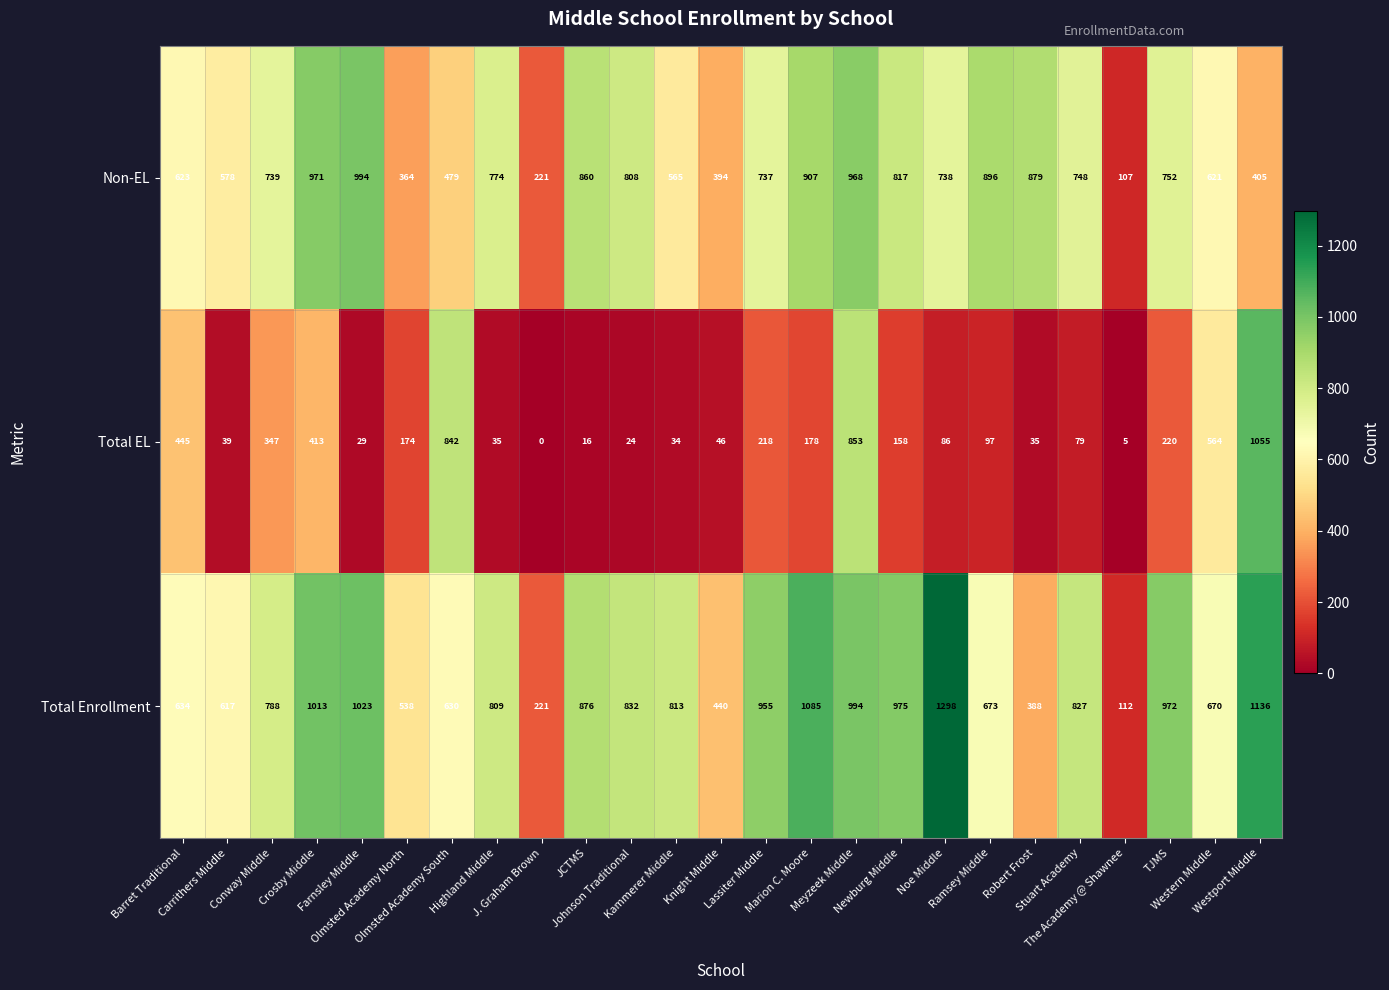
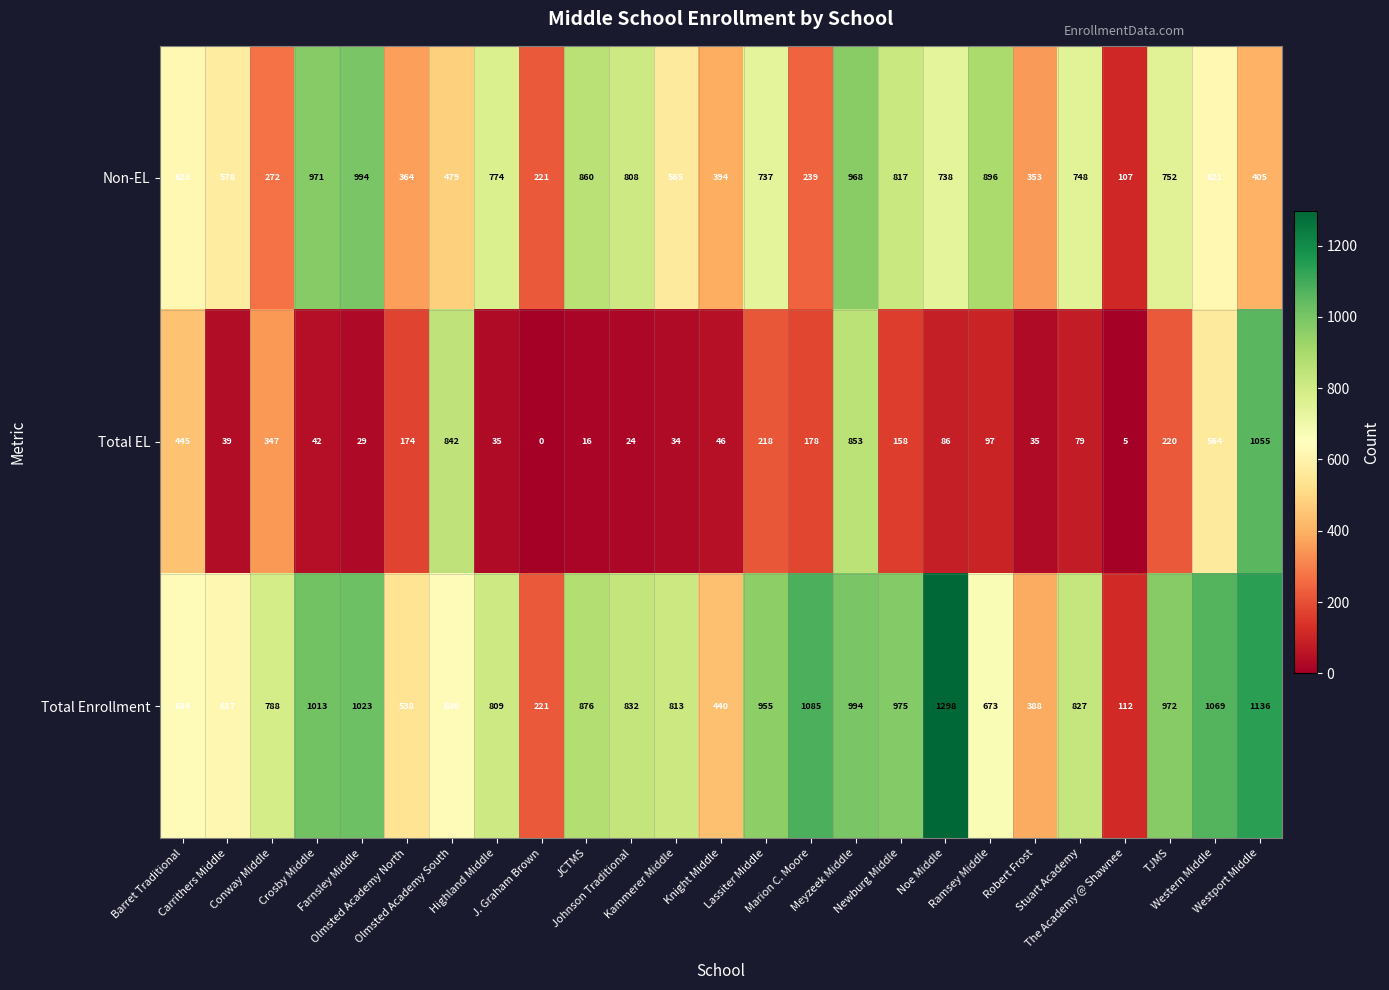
  {
    "Non-EL": {
      "Barret Traditional": 623,
      "Carrithers Middle": 578,
-     "Conway Middle": 739,
+     "Conway Middle": 272,
      "Crosby Middle": 971,
      "Farnsley Middle": 994,
      "Olmsted Academy North": 364,
      "Olmsted Academy South": 479,
      "Highland Middle": 774,
      "J. Graham Brown": 221,
      "JCTMS": 860,
      "Johnson Traditional": 808,
      "Kammerer Middle": 565,
      "Knight Middle": 394,
      "Lassiter Middle": 737,
-     "Marion C. Moore": 907,
+     "Marion C. Moore": 239,
      "Meyzeek Middle": 968,
      "Newburg Middle": 817,
      "Noe Middle": 738,
      "Ramsey Middle": 896,
-     "Robert Frost": 879,
+     "Robert Frost": 353,
      "Stuart Academy": 748,
      "The Academy @ Shawnee": 107,
      "TJMS": 752,
      "Western Middle": 621,
      "Westport Middle": 405
    },
    "Total EL": {
      "Barret Traditional": 445,
      "Carrithers Middle": 39,
      "Conway Middle": 347,
-     "Crosby Middle": 413,
+     "Crosby Middle": 42,
      "Farnsley Middle": 29,
      "Olmsted Academy North": 174,
      "Olmsted Academy South": 842,
      "Highland Middle": 35,
      "J. Graham Brown": 0,
      "JCTMS": 16,
      "Johnson Traditional": 24,
      "Kammerer Middle": 34,
      "Knight Middle": 46,
      "Lassiter Middle": 218,
      "Marion C. Moore": 178,
      "Meyzeek Middle": 853,
      "Newburg Middle": 158,
      "Noe Middle": 86,
      "Ramsey Middle": 97,
      "Robert Frost": 35,
      "Stuart Academy": 79,
      "The Academy @ Shawnee": 5,
      "TJMS": 220,
      "Western Middle": 564,
      "Westport Middle": 1055
    },
    "Total Enrollment": {
      "Barret Traditional": 634,
      "Carrithers Middle": 617,
      "Conway Middle": 788,
      "Crosby Middle": 1013,
      "Farnsley Middle": 1023,
      "Olmsted Academy North": 538,
      "Olmsted Academy South": 630,
      "Highland Middle": 809,
      "J. Graham Brown": 221,
      "JCTMS": 876,
      "Johnson Traditional": 832,
      "Kammerer Middle": 813,
      "Knight Middle": 440,
      "Lassiter Middle": 955,
      "Marion C. Moore": 1085,
      "Meyzeek Middle": 994,
      "Newburg Middle": 975,
      "Noe Middle": 1298,
      "Ramsey Middle": 673,
      "Robert Frost": 388,
      "Stuart Academy": 827,
      "The Academy @ Shawnee": 112,
      "TJMS": 972,
-     "Western Middle": 670,
+     "Western Middle": 1069,
      "Westport Middle": 1136
    }
  }
